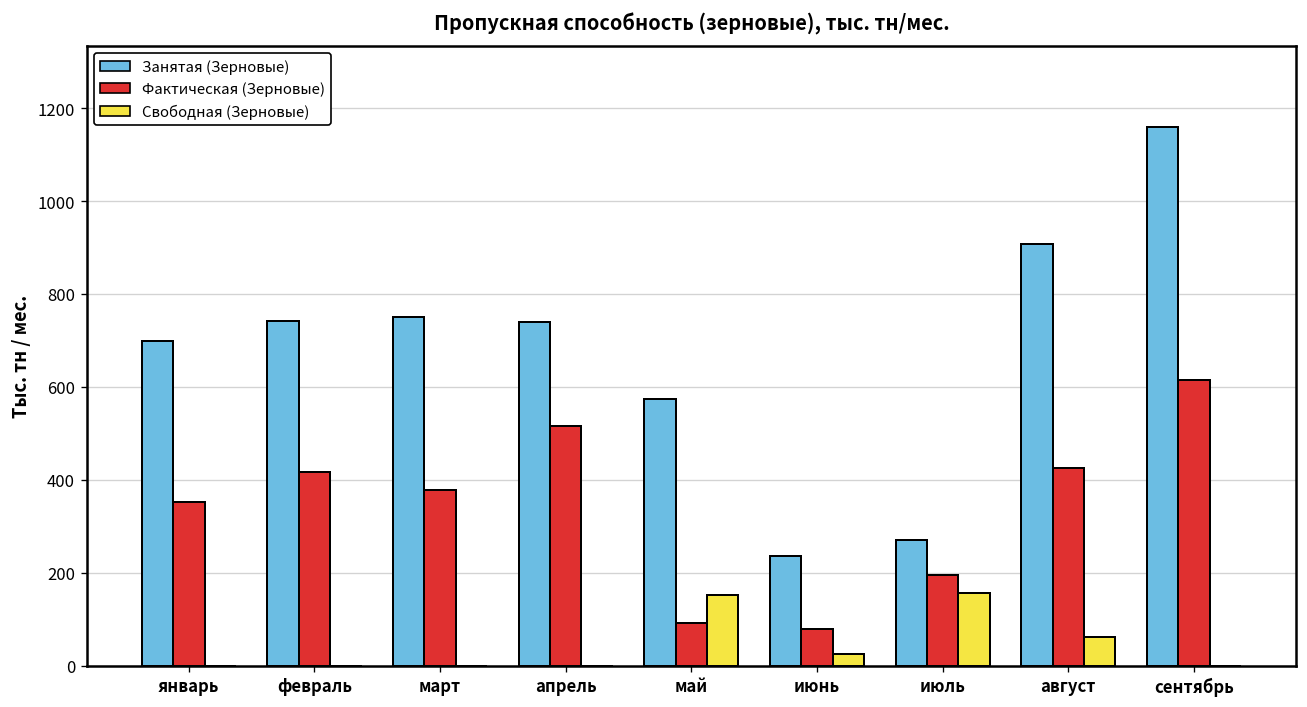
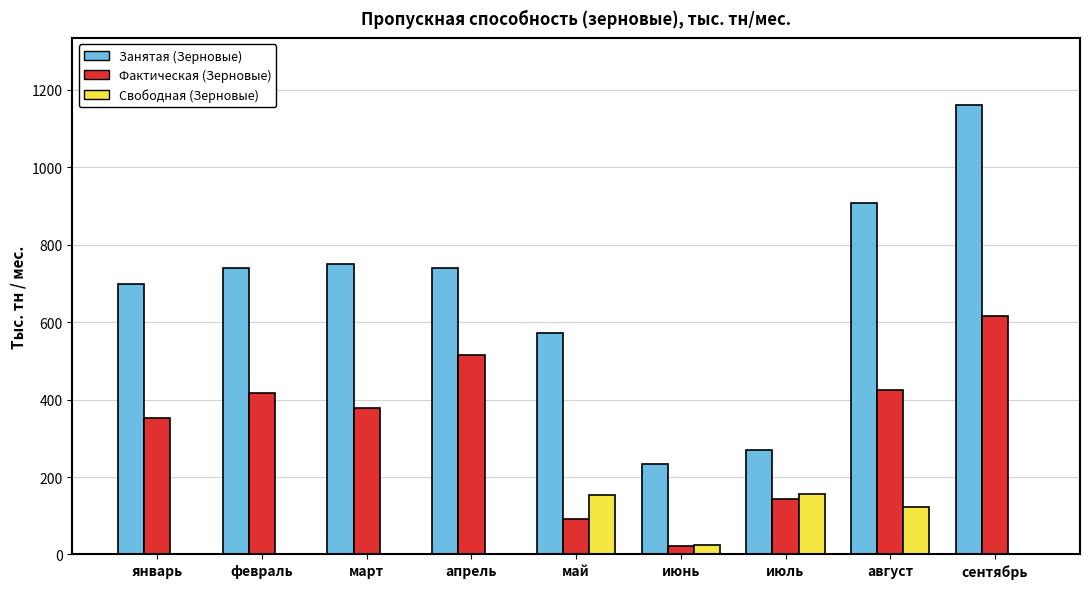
  {
    "Занятая (Зерновые)": {
      "январь": 700,
      "февраль": 740,
      "март": 750,
      "апрель": 740,
      "май": 570,
      "июнь": 240,
      "июль": 270,
      "август": 910,
      "сентябрь": 1160
    },
    "Фактическая (Зерновые)": {
      "январь": 350,
      "февраль": 420,
      "март": 380,
      "апрель": 520,
      "май": 90,
-     "июнь": 80,
-     "июль": 200,
+     "июнь": 20,
+     "июль": 140,
      "август": 420,
      "сентябрь": 620
    },
    "Свободная (Зерновые)": {
      "январь": 0,
      "февраль": 0,
      "март": 0,
      "апрель": 0,
      "май": 150,
      "июнь": 30,
      "июль": 160,
-     "август": 60,
+     "август": 120,
      "сентябрь": 0
    }
  }
